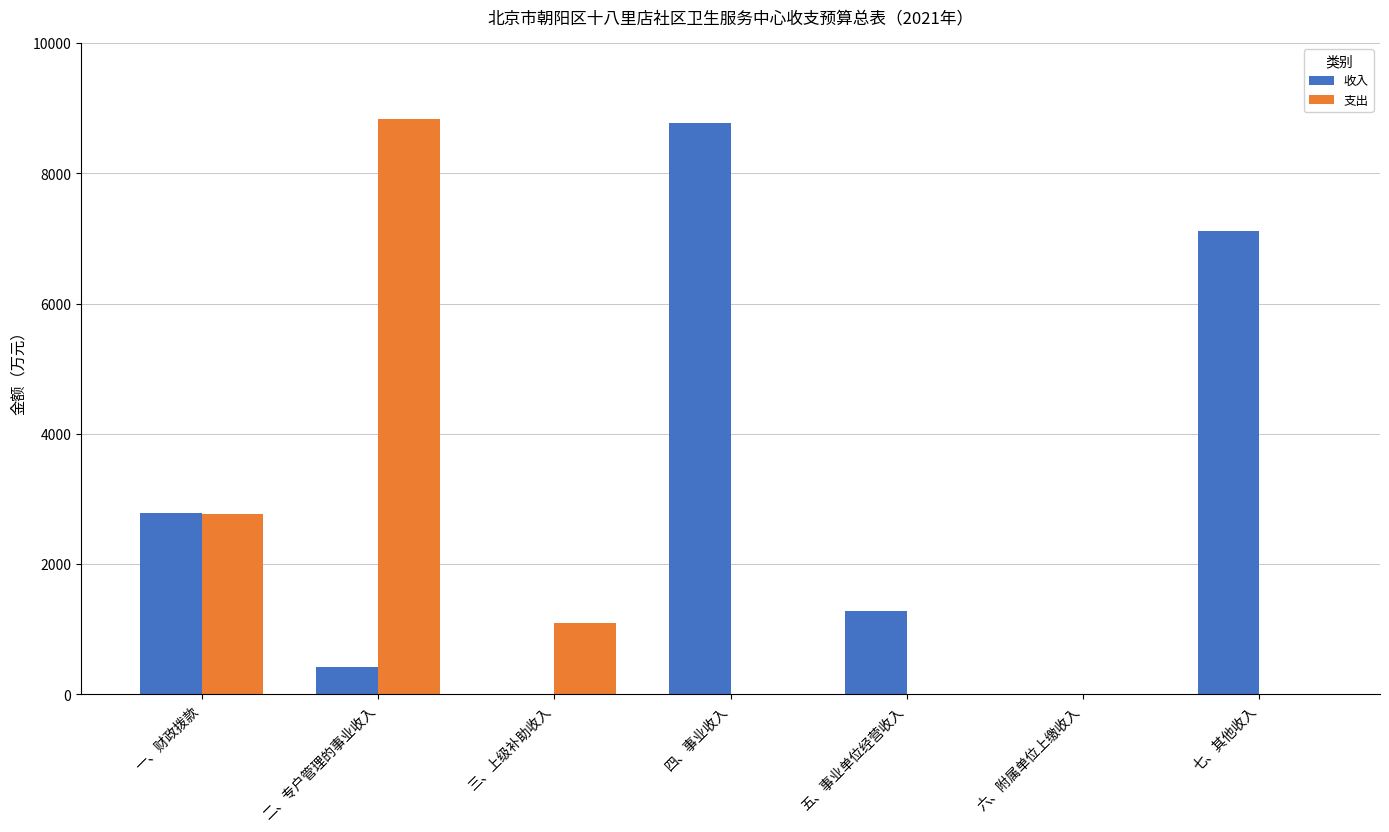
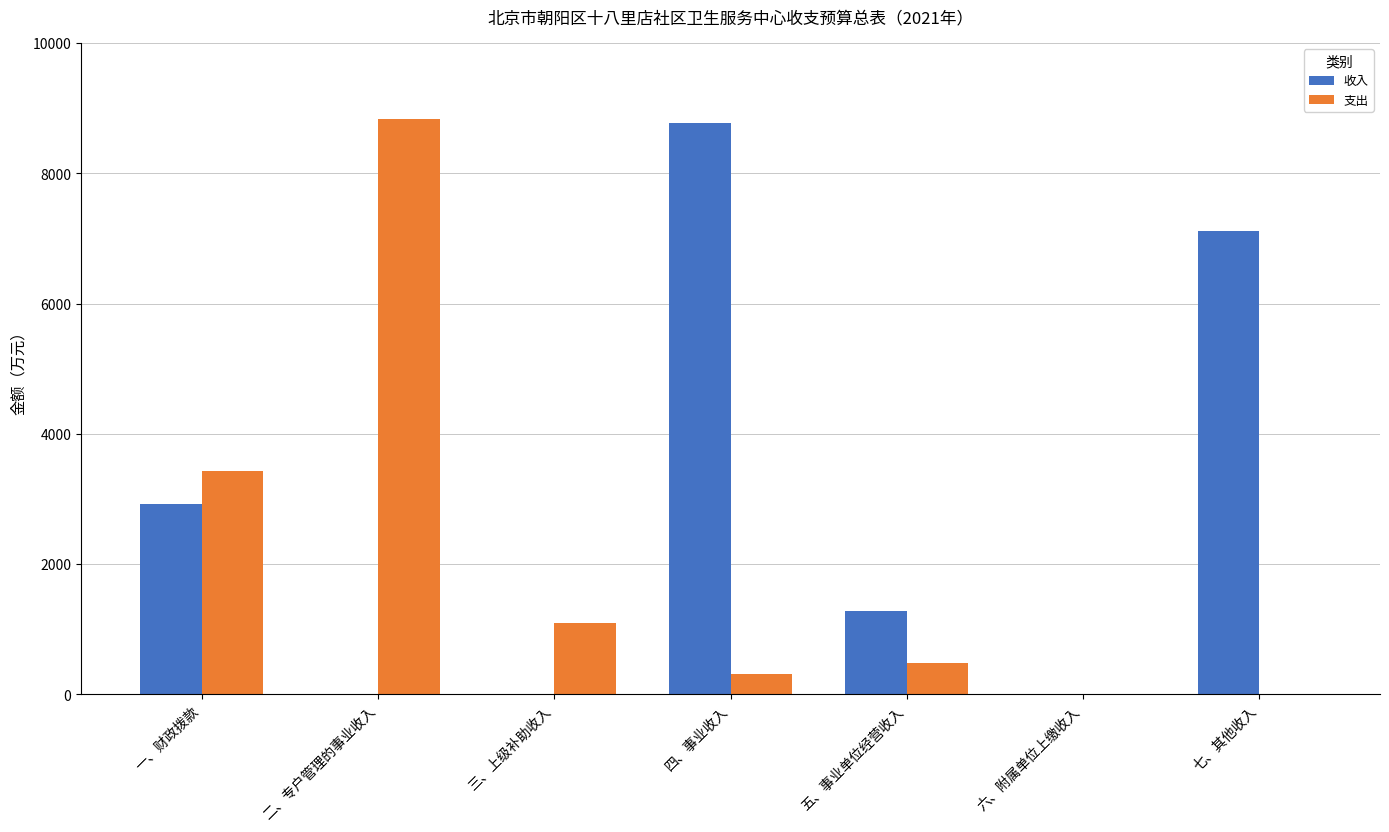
  {
    "收入": {
-     "一、财政拨款": 2800,
-     "二、专户管理的事业收入": 400,
+     "一、财政拨款": 2900,
+     "二、专户管理的事业收入": 0,
      "三、上级补助收入": 0,
      "四、事业收入": 8800,
      "五、事业单位经营收入": 1300,
      "六、附属单位上缴收入": 0,
      "七、其他收入": 7100
    },
    "支出": {
-     "一、财政拨款": 2800,
+     "一、财政拨款": 3400,
      "二、专户管理的事业收入": 8800,
      "三、上级补助收入": 1100,
-     "四、事业收入": 0,
-     "五、事业单位经营收入": 0,
+     "四、事业收入": 300,
+     "五、事业单位经营收入": 500,
      "六、附属单位上缴收入": 0,
      "七、其他收入": 0
    }
  }
